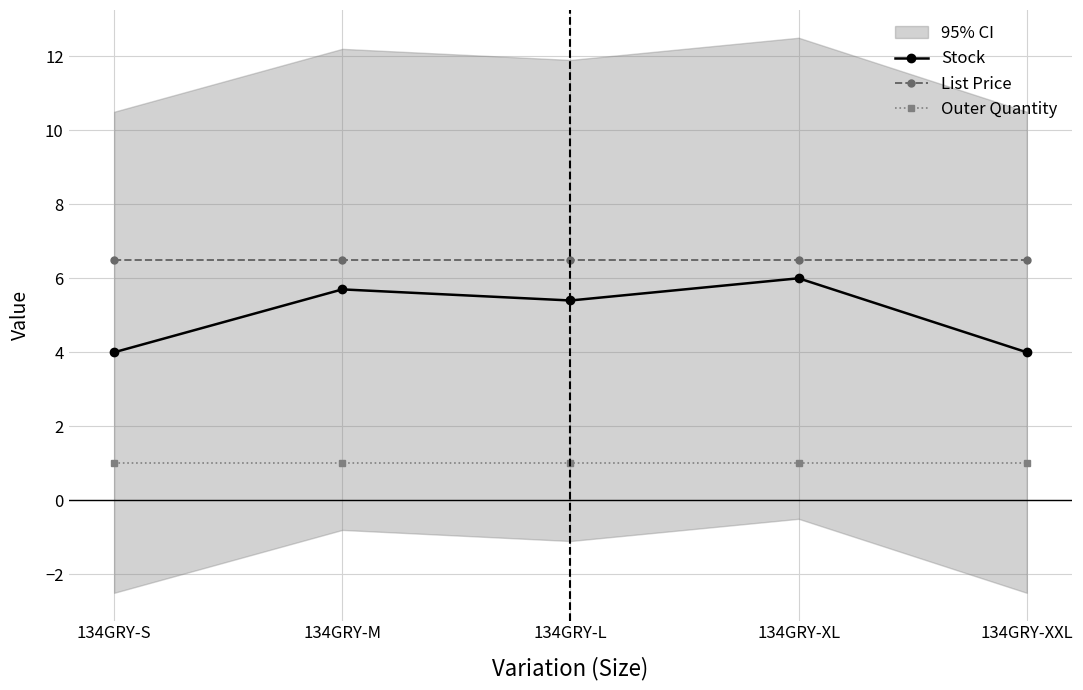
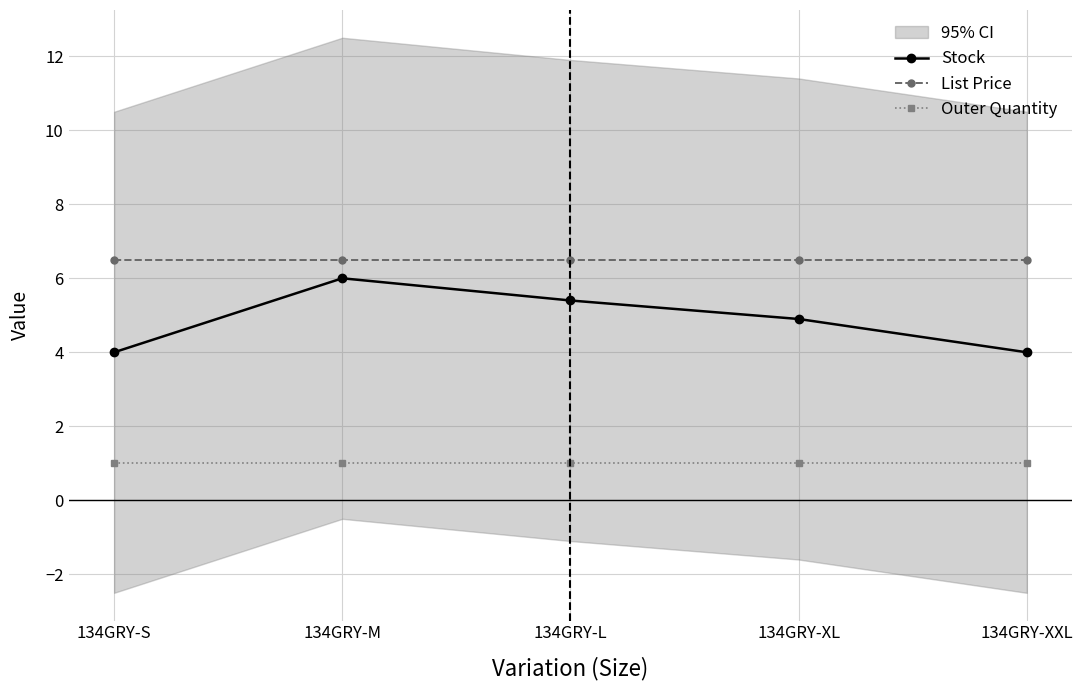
  {
    "Stock": {
      "134GRY-S": 4.0,
-     "134GRY-M": 5.7,
+     "134GRY-M": 6.0,
      "134GRY-L": 5.4,
-     "134GRY-XL": 6.0,
+     "134GRY-XL": 4.9,
      "134GRY-XXL": 4.0
    }
  }
